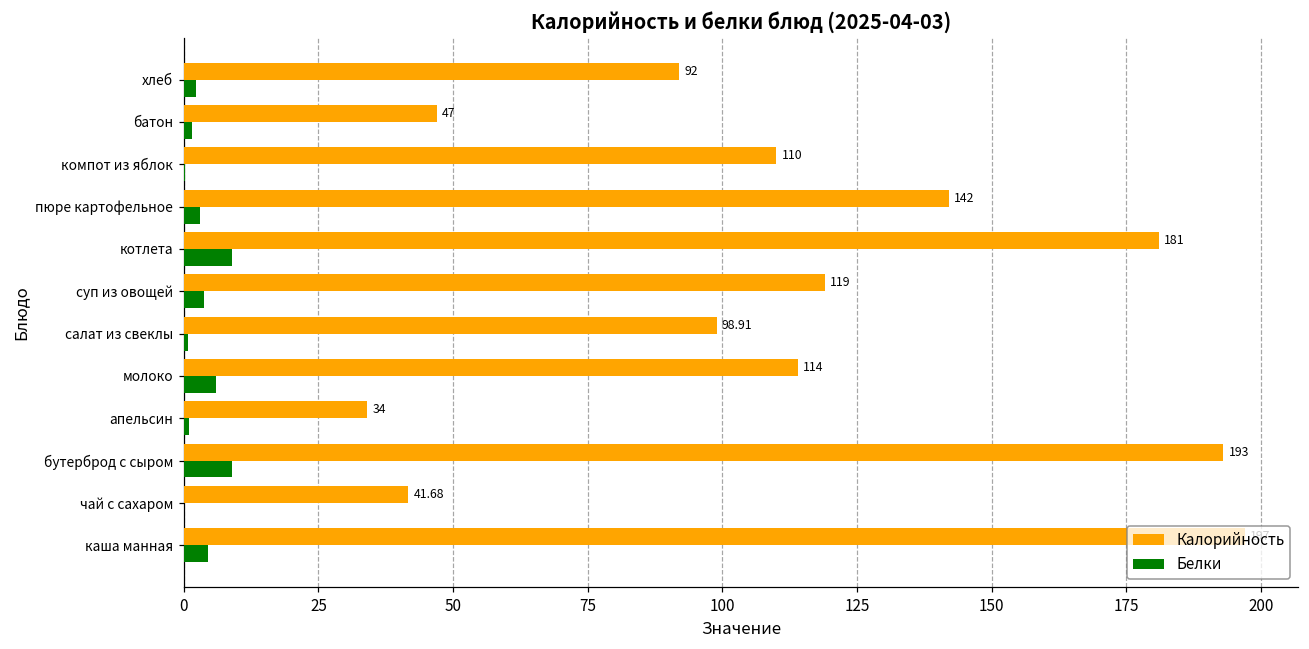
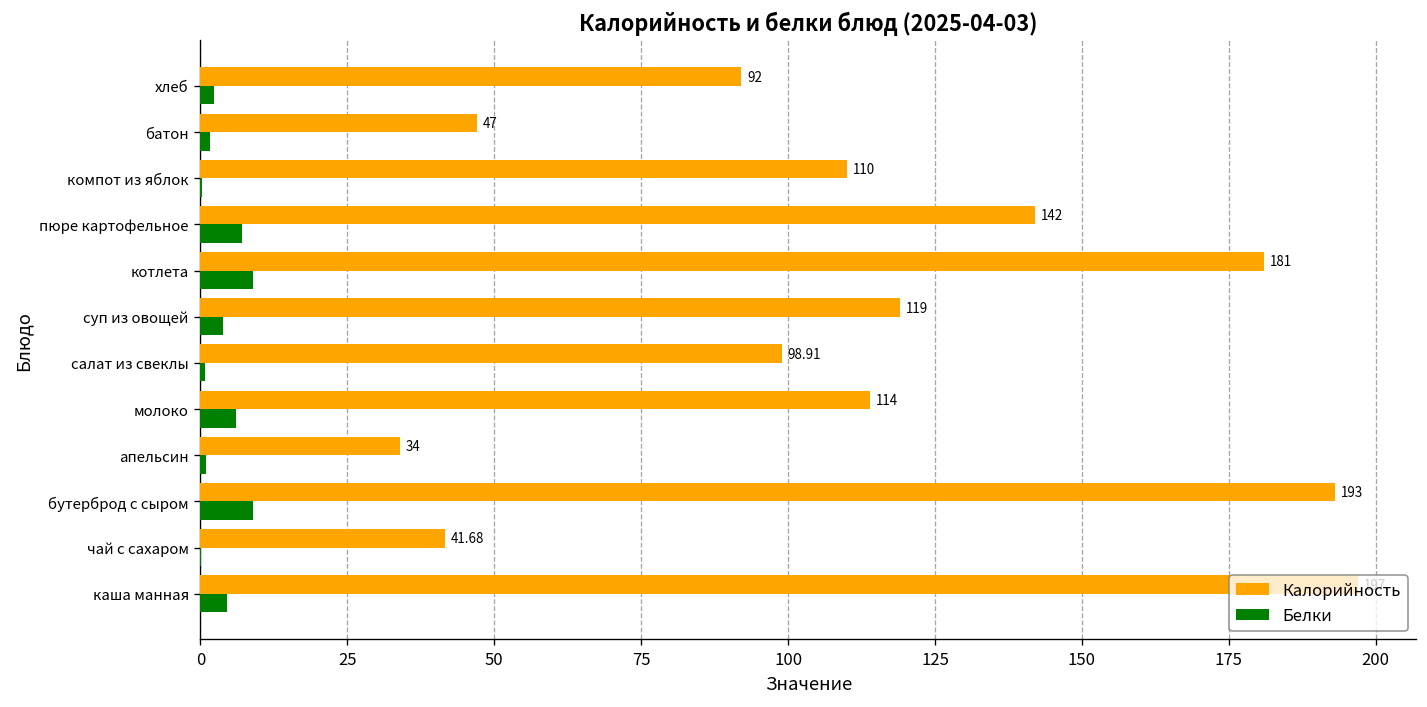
  {
    "Калорийность": {
      "хлеб": 92,
      "батон": 47,
      "компот из яблок": 110,
      "пюре картофельное": 142,
      "котлета": 181,
      "суп из овощей": 119,
      "салат из свеклы": 98.91,
      "молоко": 114,
      "апельсин": 34,
      "бутерброд с сыром": 193,
      "чай с сахаром": 41.68
    },
    "Белки": {
      "хлеб": 2,
      "батон": 2,
-     "пюре картофельное": 3,
+     "пюре картофельное": 7,
      "котлета": 9,
      "суп из овощей": 4,
      "салат из свеклы": 1,
      "молоко": 6,
      "апельсин": 1,
      "бутерброд с сыром": 9,
      "каша манная": 5
    }
  }
